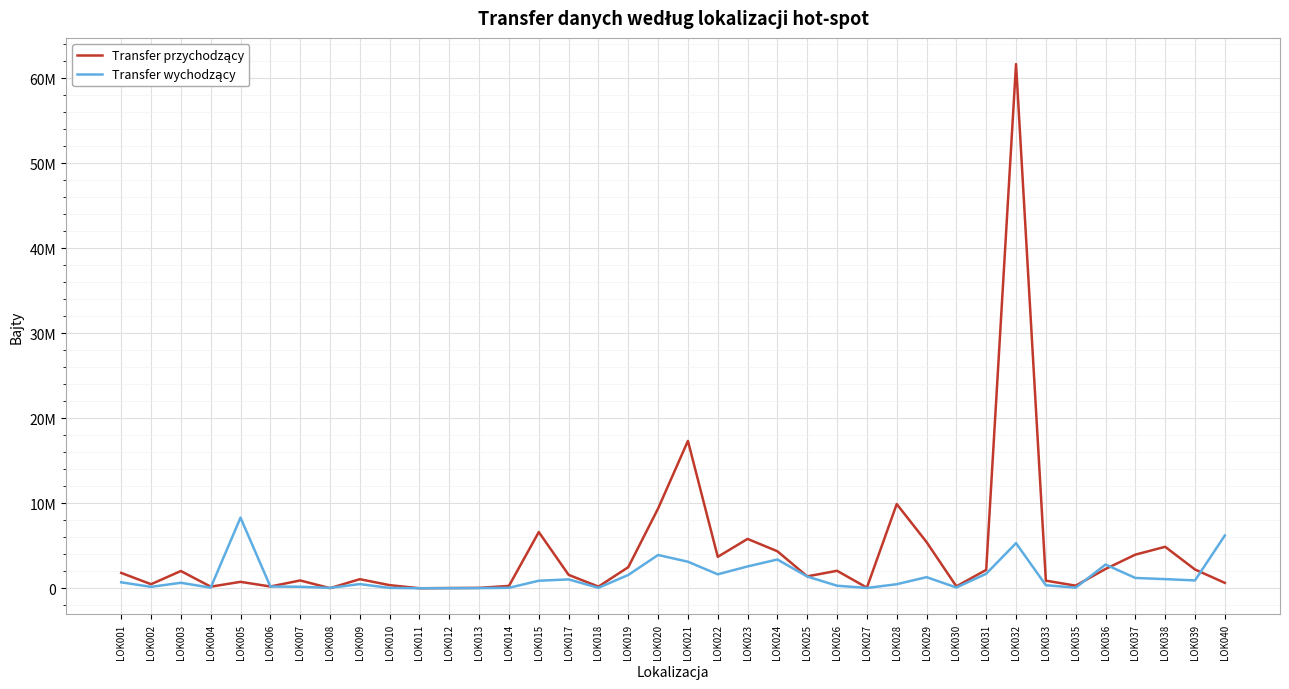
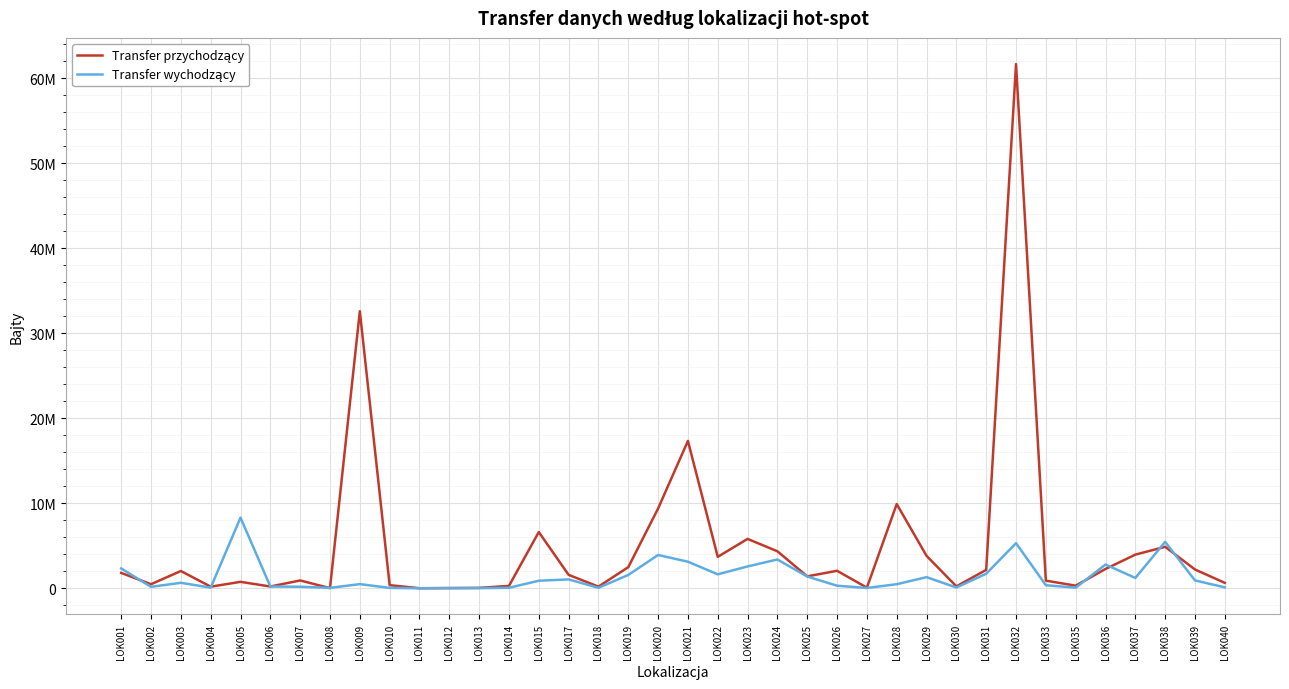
  {
    "Transfer przychodzący": {
      "LOK001": 2000000,
      "LOK002": 0,
      "LOK003": 2000000,
      "LOK005": 1000000,
      "LOK007": 1000000,
-     "LOK009": 1000000,
+     "LOK009": 33000000,
      "LOK010": 0,
      "LOK015": 7000000,
      "LOK017": 2000000,
      "LOK019": 2000000,
      "LOK020": 9000000,
      "LOK021": 17000000,
      "LOK022": 4000000,
      "LOK023": 6000000,
      "LOK024": 4000000,
      "LOK026": 2000000,
      "LOK028": 10000000,
-     "LOK029": 5000000,
+     "LOK029": 4000000,
      "LOK031": 2000000,
      "LOK032": 62000000,
      "LOK033": 1000000,
      "LOK036": 2000000,
      "LOK037": 4000000,
      "LOK038": 5000000,
      "LOK039": 2000000,
      "LOK040": 1000000
    },
    "Transfer wychodzący": {
-     "LOK001": 1000000,
+     "LOK001": 2000000,
      "LOK002": 0,
      "LOK003": 1000000,
      "LOK005": 8000000,
      "LOK007": 0,
      "LOK009": 0,
      "LOK010": 0,
      "LOK015": 1000000,
      "LOK017": 1000000,
      "LOK019": 2000000,
      "LOK020": 4000000,
      "LOK021": 3000000,
      "LOK022": 2000000,
      "LOK023": 3000000,
      "LOK024": 3000000,
      "LOK026": 0,
      "LOK028": 0,
      "LOK029": 1000000,
      "LOK031": 2000000,
      "LOK032": 5000000,
      "LOK033": 0,
      "LOK036": 3000000,
      "LOK037": 1000000,
-     "LOK038": 1000000,
+     "LOK038": 5000000,
      "LOK039": 1000000,
-     "LOK040": 6000000
+     "LOK040": 0
    }
  }
